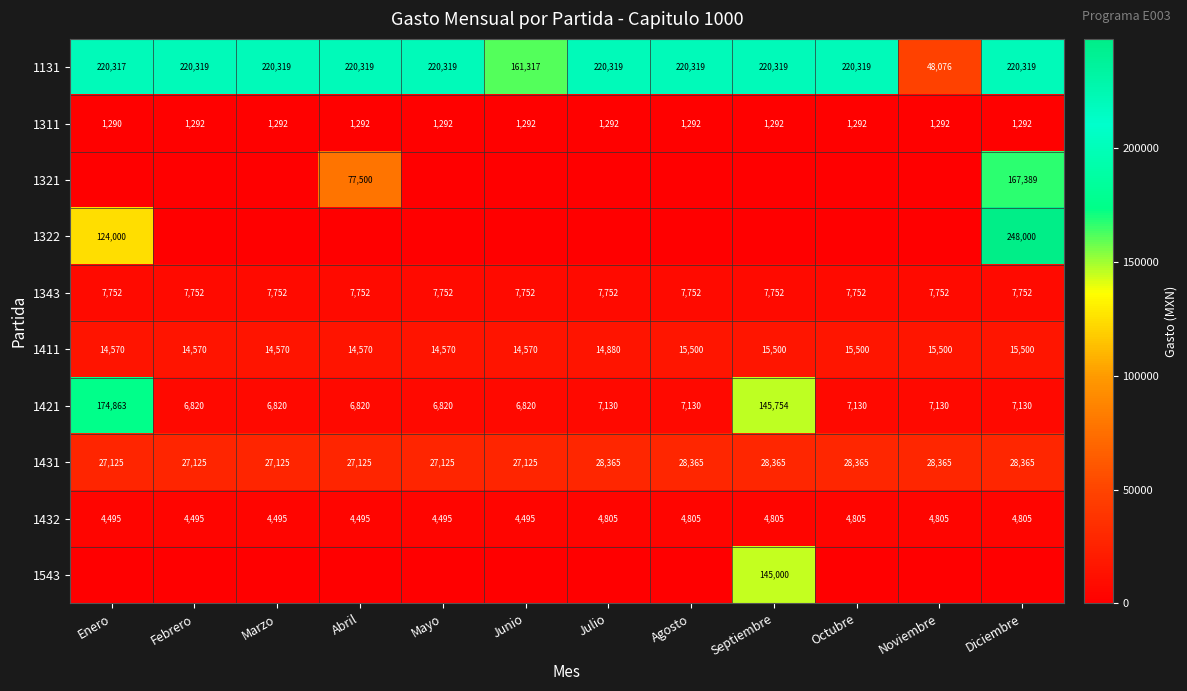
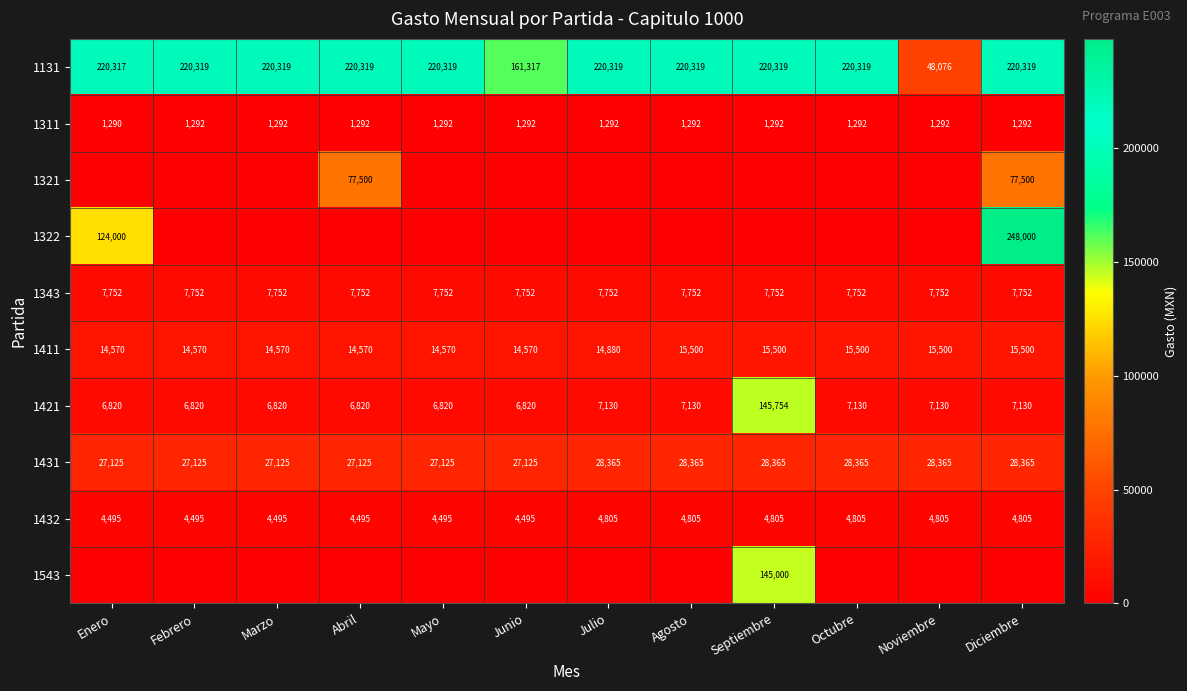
  {
    "1131": {
      "Enero": "220,317",
      "Febrero": "220,319",
      "Marzo": "220,319",
      "Abril": "220,319",
      "Mayo": "220,319",
      "Junio": "161,317",
      "Julio": "220,319",
      "Agosto": "220,319",
      "Septiembre": "220,319",
      "Octubre": "220,319",
      "Noviembre": "48,076",
      "Diciembre": "220,319"
    },
    "1311": {
      "Enero": "1,290",
      "Febrero": "1,292",
      "Marzo": "1,292",
      "Abril": "1,292",
      "Mayo": "1,292",
      "Junio": "1,292",
      "Julio": "1,292",
      "Agosto": "1,292",
      "Septiembre": "1,292",
      "Octubre": "1,292",
      "Noviembre": "1,292",
      "Diciembre": "1,292"
    },
    "1321": {
      "Abril": "77,500",
-     "Diciembre": "167,389"
+     "Diciembre": "77,500"
    },
    "1322": {
      "Enero": "124,000",
      "Diciembre": "248,000"
    },
    "1343": {
      "Enero": "7,752",
      "Febrero": "7,752",
      "Marzo": "7,752",
      "Abril": "7,752",
      "Mayo": "7,752",
      "Junio": "7,752",
      "Julio": "7,752",
      "Agosto": "7,752",
      "Septiembre": "7,752",
      "Octubre": "7,752",
      "Noviembre": "7,752",
      "Diciembre": "7,752"
    },
    "1411": {
      "Enero": "14,570",
      "Febrero": "14,570",
      "Marzo": "14,570",
      "Abril": "14,570",
      "Mayo": "14,570",
      "Junio": "14,570",
      "Julio": "14,880",
      "Agosto": "15,500",
      "Septiembre": "15,500",
      "Octubre": "15,500",
      "Noviembre": "15,500",
      "Diciembre": "15,500"
    },
    "1421": {
-     "Enero": "174,863",
+     "Enero": "6,820",
      "Febrero": "6,820",
      "Marzo": "6,820",
      "Abril": "6,820",
      "Mayo": "6,820",
      "Junio": "6,820",
      "Julio": "7,130",
      "Agosto": "7,130",
      "Septiembre": "145,754",
      "Octubre": "7,130",
      "Noviembre": "7,130",
      "Diciembre": "7,130"
    },
    "1431": {
      "Enero": "27,125",
      "Febrero": "27,125",
      "Marzo": "27,125",
      "Abril": "27,125",
      "Mayo": "27,125",
      "Junio": "27,125",
      "Julio": "28,365",
      "Agosto": "28,365",
      "Septiembre": "28,365",
      "Octubre": "28,365",
      "Noviembre": "28,365",
      "Diciembre": "28,365"
    },
    "1432": {
      "Enero": "4,495",
      "Febrero": "4,495",
      "Marzo": "4,495",
      "Abril": "4,495",
      "Mayo": "4,495",
      "Junio": "4,495",
      "Julio": "4,805",
      "Agosto": "4,805",
      "Septiembre": "4,805",
      "Octubre": "4,805",
      "Noviembre": "4,805",
      "Diciembre": "4,805"
    },
    "1543": {
      "Septiembre": "145,000"
    }
  }
